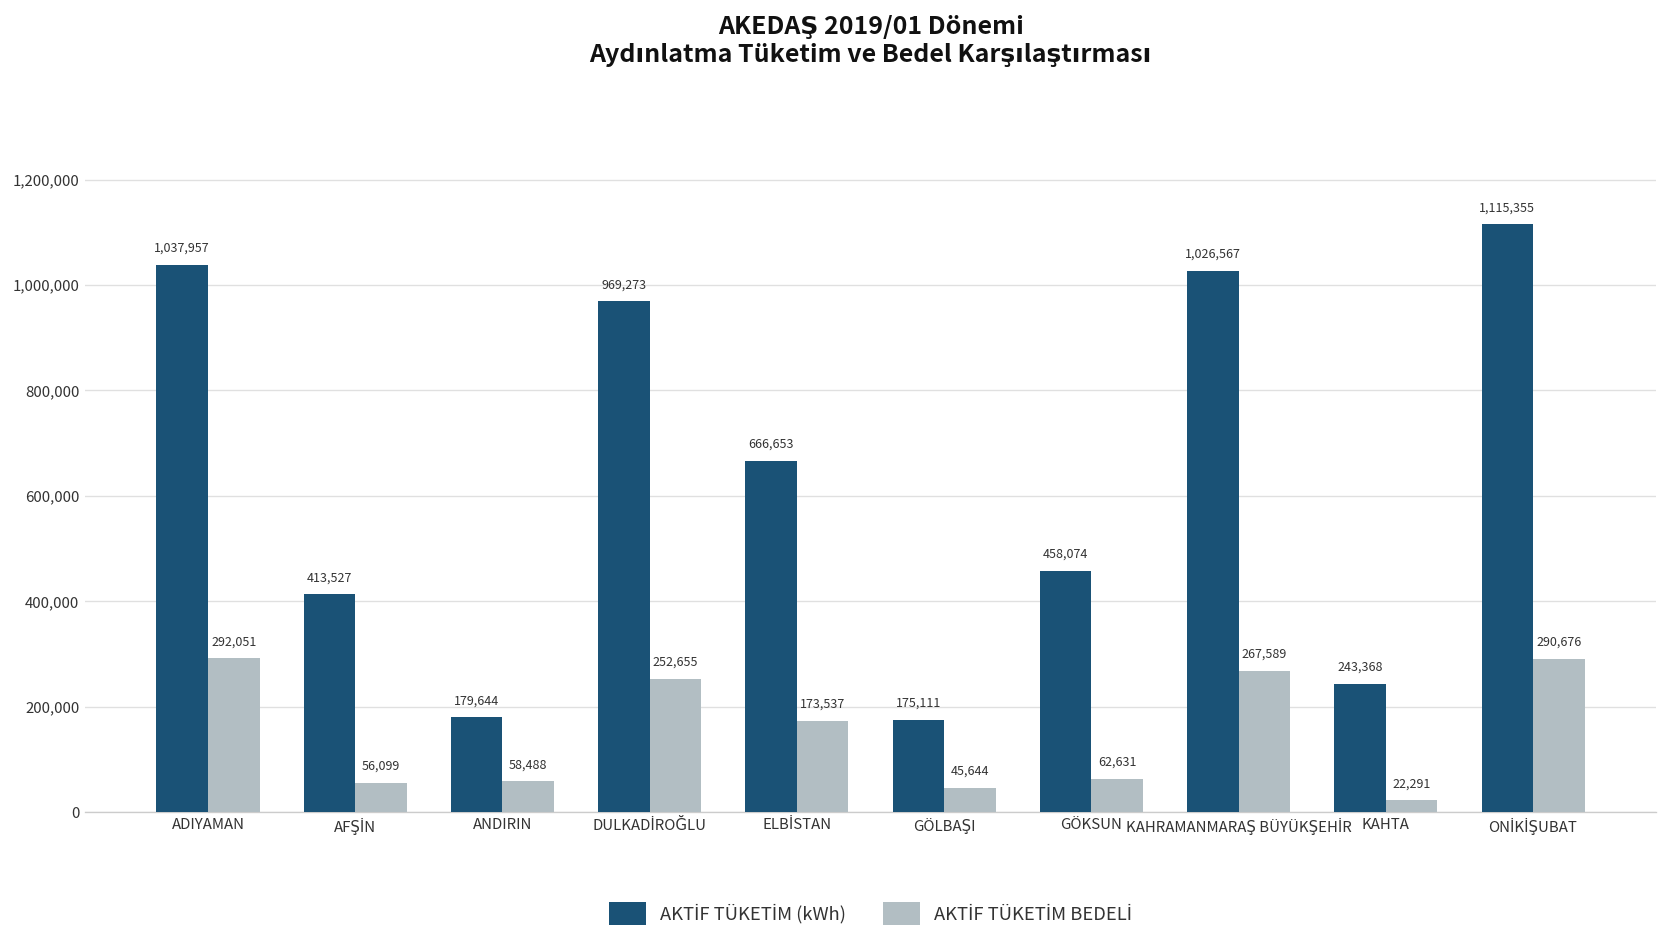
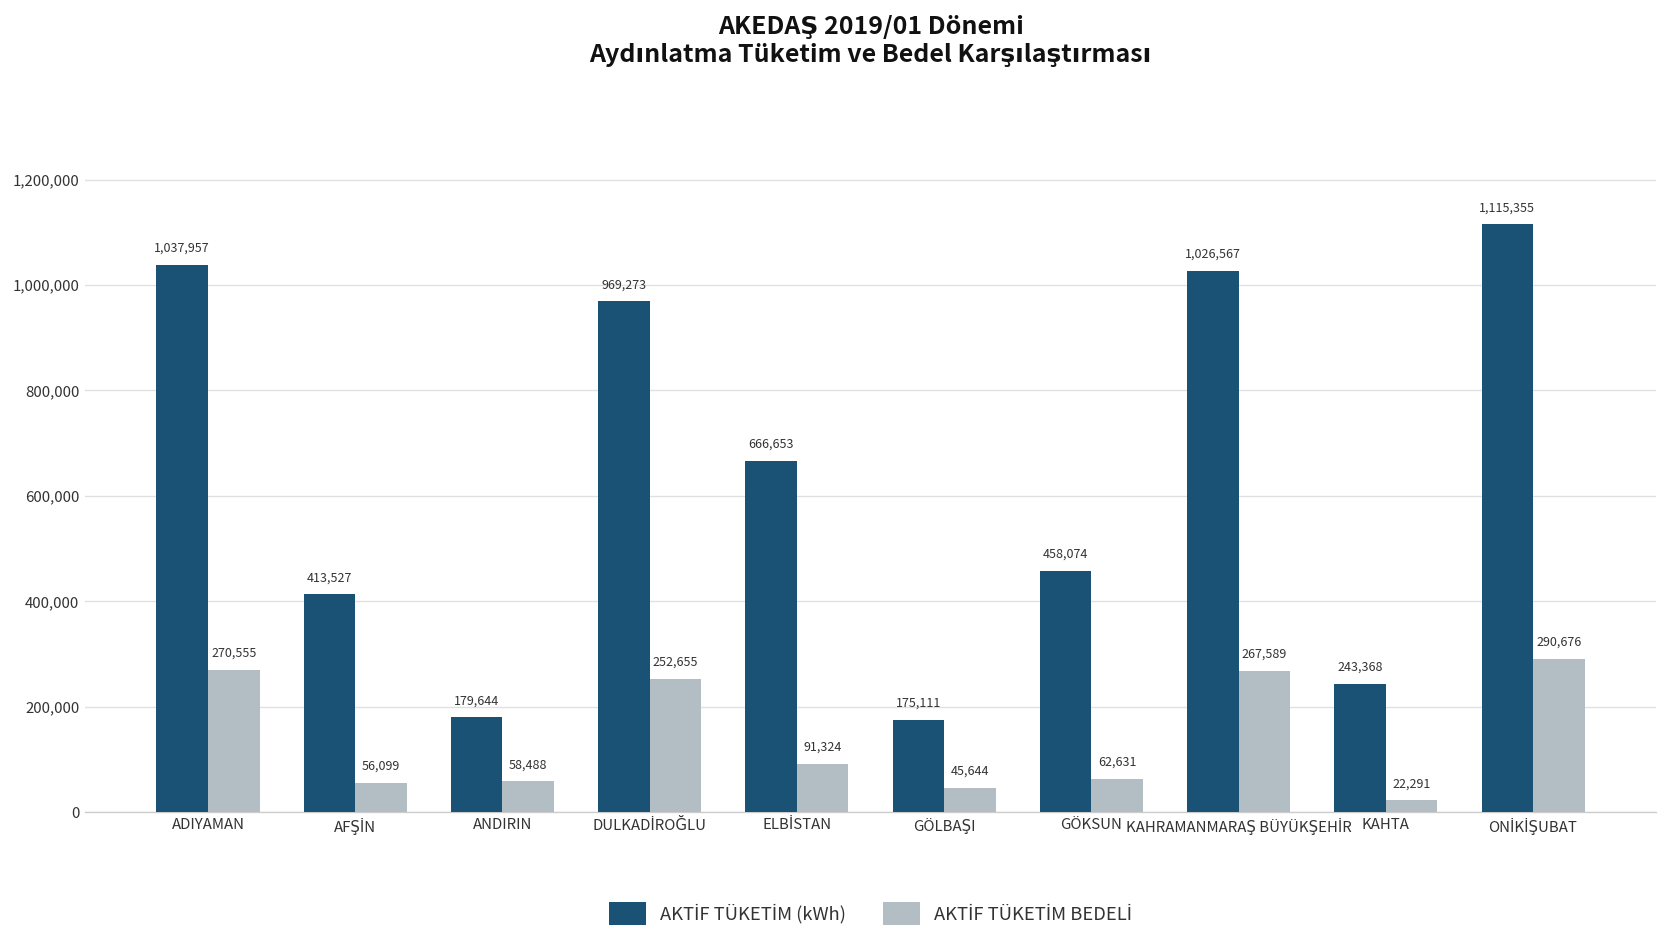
  {
    "AKTİF TÜKETİM (kWh)": {
      "ADIYAMAN": "1,037,957",
      "AFŞİN": "413,527",
      "ANDIRIN": "179,644",
      "DULKADİROĞLU": "969,273",
      "ELBİSTAN": "666,653",
      "GÖLBAŞI": "175,111",
      "GÖKSUN": "458,074",
      "KAHRAMANMARAŞ BÜYÜKŞEHİR": "1,026,567",
      "KAHTA": "243,368",
      "ONİKİŞUBAT": "1,115,355"
    },
    "AKTİF TÜKETİM BEDELİ": {
-     "ADIYAMAN": "292,051",
+     "ADIYAMAN": "270,555",
      "AFŞİN": "56,099",
      "ANDIRIN": "58,488",
      "DULKADİROĞLU": "252,655",
-     "ELBİSTAN": "173,537",
+     "ELBİSTAN": "91,324",
      "GÖLBAŞI": "45,644",
      "GÖKSUN": "62,631",
      "KAHRAMANMARAŞ BÜYÜKŞEHİR": "267,589",
      "KAHTA": "22,291",
      "ONİKİŞUBAT": "290,676"
    }
  }
